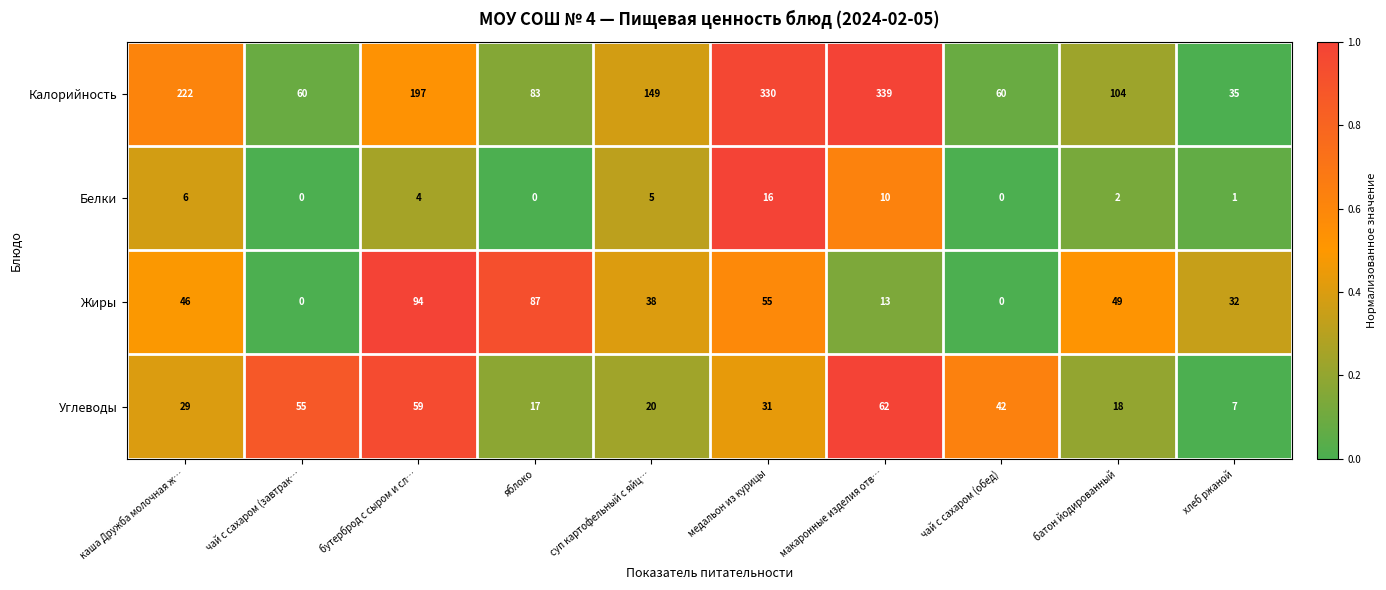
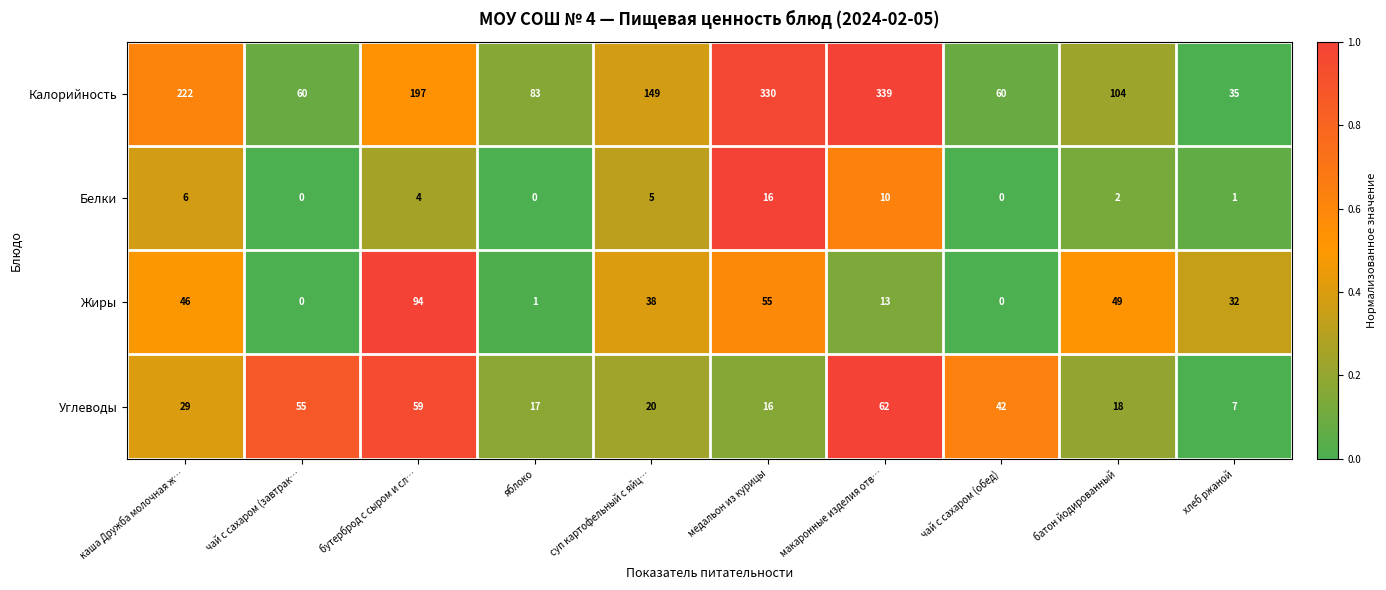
  {
    "Калорийность": {
      "каша Дружба молочная ж…": 222,
      "чай с сахаром (завтрак…": 60,
      "бутерброд с сыром и сл…": 197,
      "яблоко": 83,
      "суп картофельный с яйц…": 149,
      "медальон из курицы": 330,
      "макаронные изделия отв…": 339,
      "чай с сахаром (обед)": 60,
      "батон йодированный": 104,
      "хлеб ржаной": 35
    },
    "Белки": {
      "каша Дружба молочная ж…": 6,
      "чай с сахаром (завтрак…": 0,
      "бутерброд с сыром и сл…": 4,
      "яблоко": 0,
      "суп картофельный с яйц…": 5,
      "медальон из курицы": 16,
      "макаронные изделия отв…": 10,
      "чай с сахаром (обед)": 0,
      "батон йодированный": 2,
      "хлеб ржаной": 1
    },
    "Жиры": {
      "каша Дружба молочная ж…": 46,
      "чай с сахаром (завтрак…": 0,
      "бутерброд с сыром и сл…": 94,
-     "яблоко": 87,
+     "яблоко": 1,
      "суп картофельный с яйц…": 38,
      "медальон из курицы": 55,
      "макаронные изделия отв…": 13,
      "чай с сахаром (обед)": 0,
      "батон йодированный": 49,
      "хлеб ржаной": 32
    },
    "Углеводы": {
      "каша Дружба молочная ж…": 29,
      "чай с сахаром (завтрак…": 55,
      "бутерброд с сыром и сл…": 59,
      "яблоко": 17,
      "суп картофельный с яйц…": 20,
-     "медальон из курицы": 31,
+     "медальон из курицы": 16,
      "макаронные изделия отв…": 62,
      "чай с сахаром (обед)": 42,
      "батон йодированный": 18,
      "хлеб ржаной": 7
    }
  }
